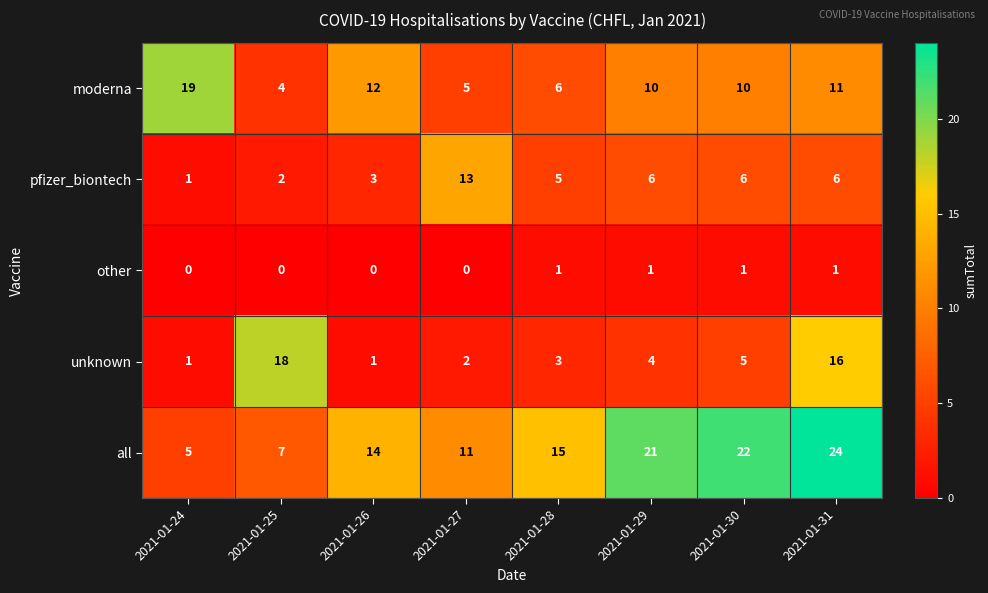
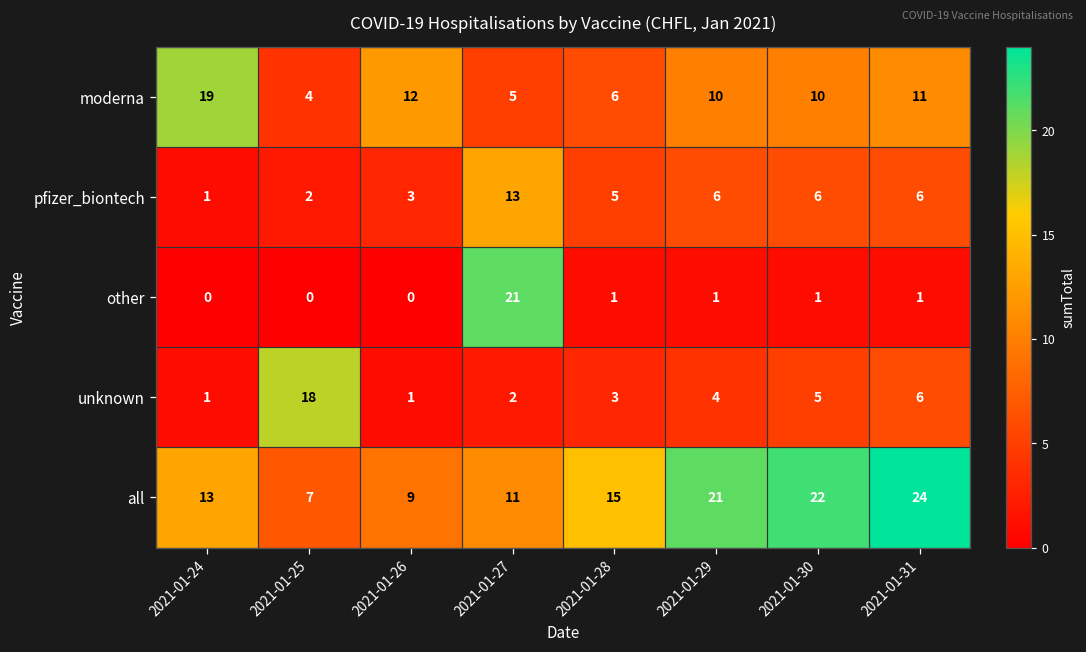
  {
    "moderna": {
      "2021-01-24": 19,
      "2021-01-25": 4,
      "2021-01-26": 12,
      "2021-01-27": 5,
      "2021-01-28": 6,
      "2021-01-29": 10,
      "2021-01-30": 10,
      "2021-01-31": 11
    },
    "pfizer_biontech": {
      "2021-01-24": 1,
      "2021-01-25": 2,
      "2021-01-26": 3,
      "2021-01-27": 13,
      "2021-01-28": 5,
      "2021-01-29": 6,
      "2021-01-30": 6,
      "2021-01-31": 6
    },
    "other": {
      "2021-01-24": 0,
      "2021-01-25": 0,
      "2021-01-26": 0,
-     "2021-01-27": 0,
+     "2021-01-27": 21,
      "2021-01-28": 1,
      "2021-01-29": 1,
      "2021-01-30": 1,
      "2021-01-31": 1
    },
    "unknown": {
      "2021-01-24": 1,
      "2021-01-25": 18,
      "2021-01-26": 1,
      "2021-01-27": 2,
      "2021-01-28": 3,
      "2021-01-29": 4,
      "2021-01-30": 5,
-     "2021-01-31": 16
+     "2021-01-31": 6
    },
    "all": {
-     "2021-01-24": 5,
+     "2021-01-24": 13,
      "2021-01-25": 7,
-     "2021-01-26": 14,
+     "2021-01-26": 9,
      "2021-01-27": 11,
      "2021-01-28": 15,
      "2021-01-29": 21,
      "2021-01-30": 22,
      "2021-01-31": 24
    }
  }
